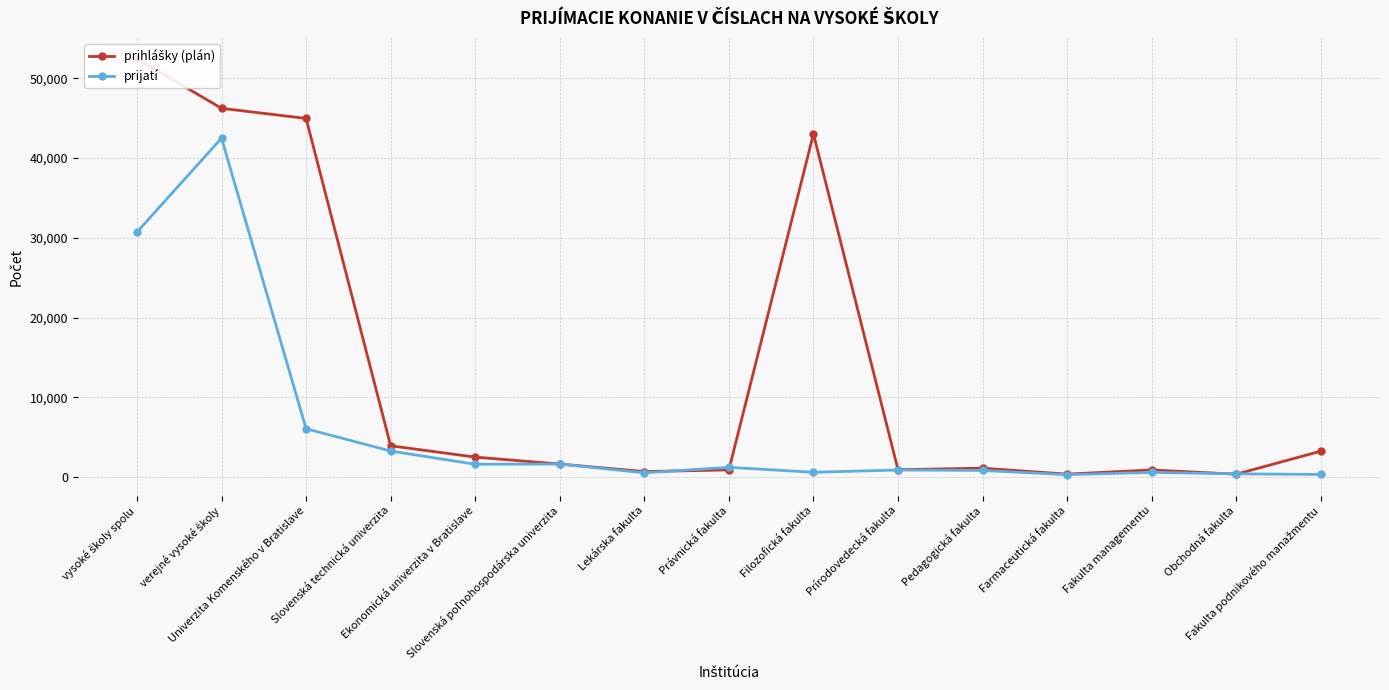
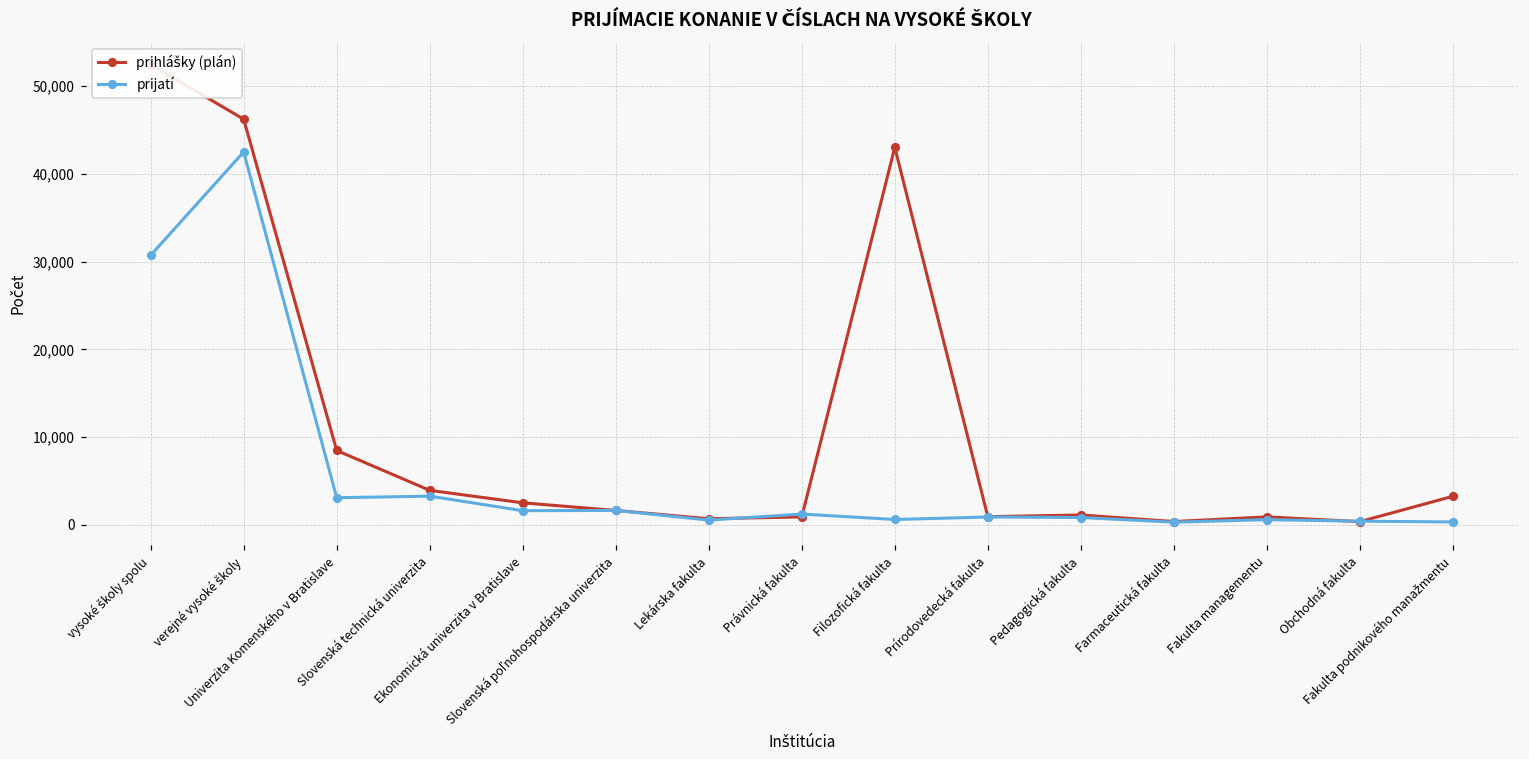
  {
    "prihlášky (plán)": {
      "verejné vysoké školy": "46,000",
-     "Univerzita Komenského v Bratislave": "45,000",
+     "Univerzita Komenského v Bratislave": "8,000",
      "Slovenská technická univerzita": "4,000",
      "Ekonomická univerzita v Bratislave": "3,000",
      "Právnická fakulta": "1,000",
      "Filozofická fakulta": "43,000",
      "Fakulta podnikového manažmentu": "3,000"
    },
    "prijatí": {
      "vysoké školy spolu": "31,000",
      "verejné vysoké školy": "43,000",
-     "Univerzita Komenského v Bratislave": "6,000",
+     "Univerzita Komenského v Bratislave": "3,000",
      "Slovenská technická univerzita": "3,000",
      "Ekonomická univerzita v Bratislave": "2,000",
      "Právnická fakulta": "1,000",
      "Filozofická fakulta": "1,000",
      "Fakulta podnikového manažmentu": "0"
    }
  }
